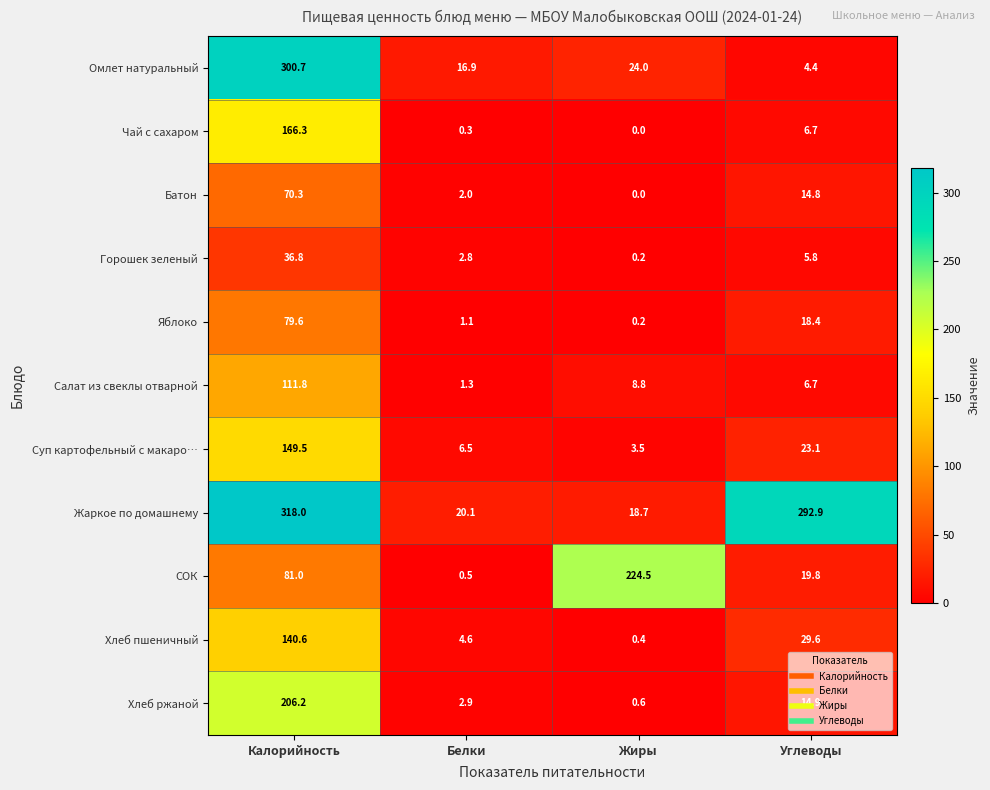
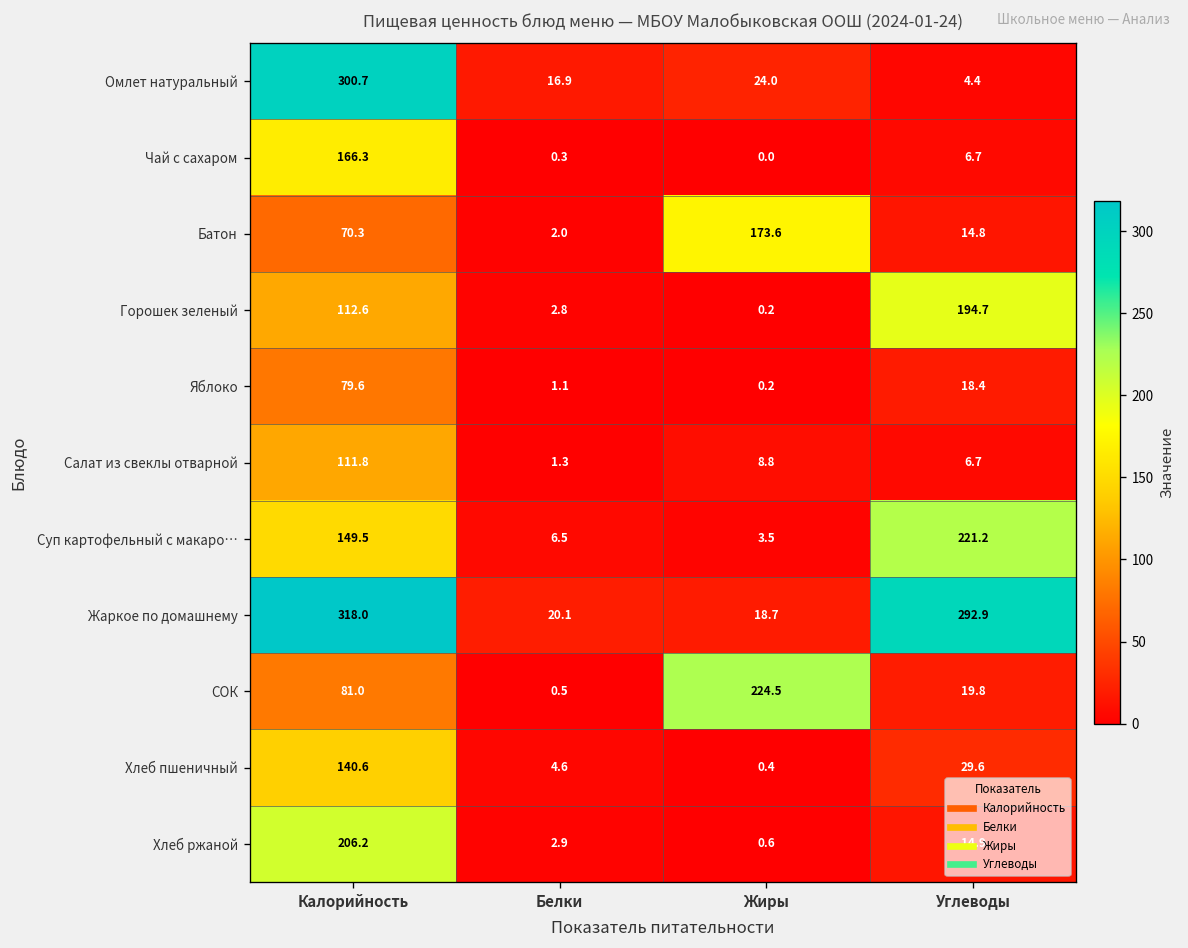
  {
    "Омлет натуральный": {
      "Калорийность": 300.7,
      "Белки": 16.9,
      "Жиры": 24.0,
      "Углеводы": 4.4
    },
    "Чай с сахаром": {
      "Калорийность": 166.3,
      "Белки": 0.3,
      "Жиры": 0.0,
      "Углеводы": 6.7
    },
    "Батон": {
      "Калорийность": 70.3,
      "Белки": 2.0,
-     "Жиры": 0.0,
+     "Жиры": 173.6,
      "Углеводы": 14.8
    },
    "Горошек зеленый": {
-     "Калорийность": 36.8,
+     "Калорийность": 112.6,
      "Белки": 2.8,
      "Жиры": 0.2,
-     "Углеводы": 5.8
+     "Углеводы": 194.7
    },
    "Яблоко": {
      "Калорийность": 79.6,
      "Белки": 1.1,
      "Жиры": 0.2,
      "Углеводы": 18.4
    },
    "Салат из свеклы отварной": {
      "Калорийность": 111.8,
      "Белки": 1.3,
      "Жиры": 8.8,
      "Углеводы": 6.7
    },
    "Суп картофельный с макаро…": {
      "Калорийность": 149.5,
      "Белки": 6.5,
      "Жиры": 3.5,
-     "Углеводы": 23.1
+     "Углеводы": 221.2
    },
    "Жаркое по домашнему": {
      "Калорийность": 318.0,
      "Белки": 20.1,
      "Жиры": 18.7,
      "Углеводы": 292.9
    },
    "СОК": {
      "Калорийность": 81.0,
      "Белки": 0.5,
      "Жиры": 224.5,
      "Углеводы": 19.8
    },
    "Хлеб пшеничный": {
      "Калорийность": 140.6,
      "Белки": 4.6,
      "Жиры": 0.4,
      "Углеводы": 29.6
    },
    "Хлеб ржаной": {
      "Калорийность": 206.2,
      "Белки": 2.9,
      "Жиры": 0.6
    }
  }
